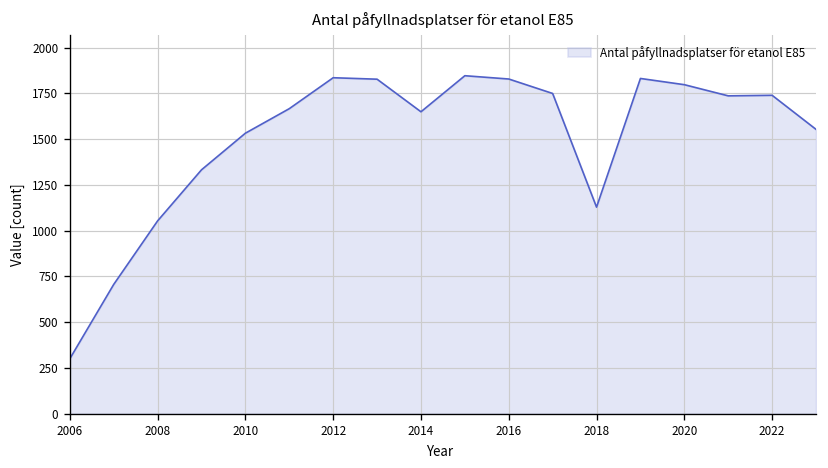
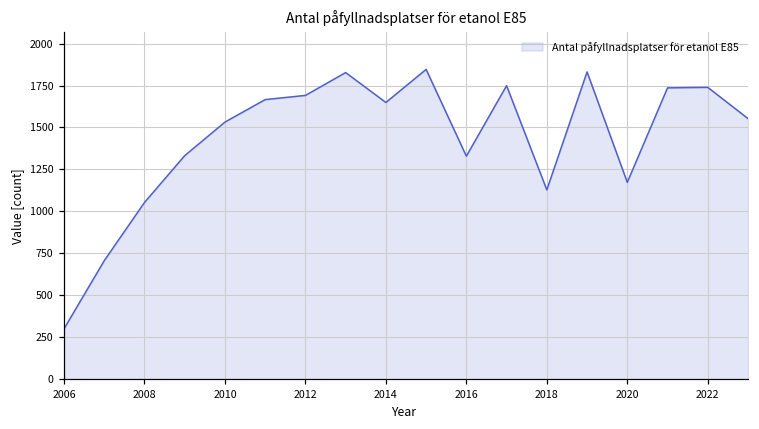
  {
    "2006": 300,
    "2008": 1050,
    "2010": 1530,
-   "2012": 1840,
+   "2012": 1690,
    "2014": 1650,
-   "2016": 1830,
+   "2016": 1330,
    "2018": 1130,
-   "2020": 1800,
+   "2020": 1170,
    "2022": 1740
  }
